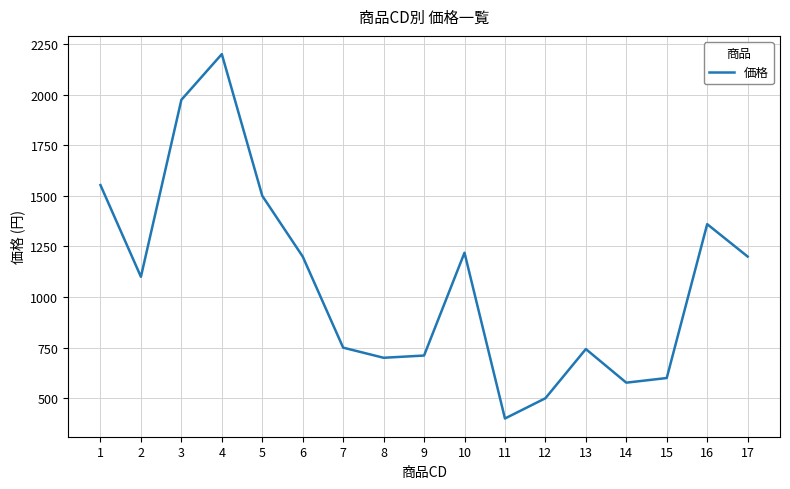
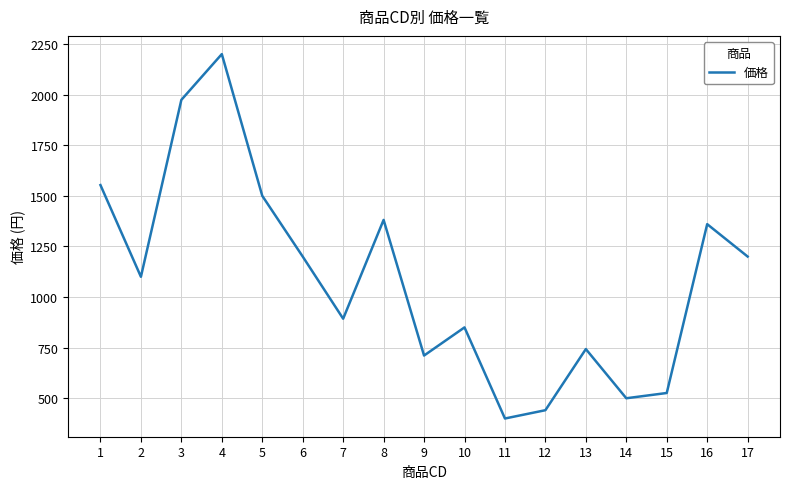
  {
    "1": 1550,
    "2": 1100,
    "3": 1970,
    "4": 2200,
    "5": 1500,
    "6": 1200,
-   "7": 750,
-   "8": 700,
+   "7": 890,
+   "8": 1380,
    "9": 710,
-   "10": 1220,
+   "10": 850,
    "11": 400,
-   "12": 500,
+   "12": 440,
    "13": 740,
-   "14": 580,
-   "15": 600,
+   "14": 500,
+   "15": 530,
    "16": 1360,
    "17": 1200
  }
